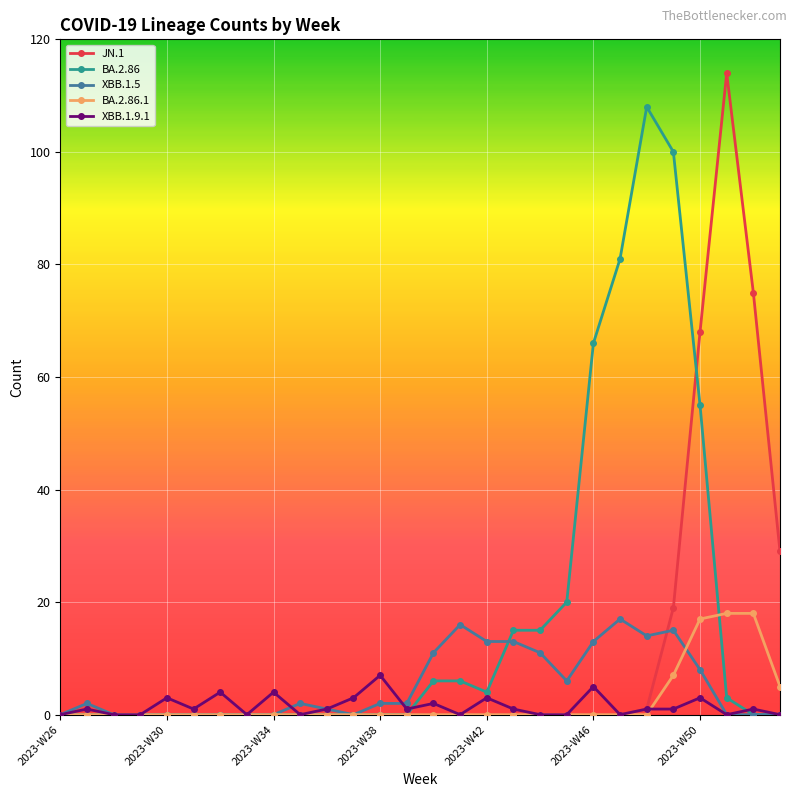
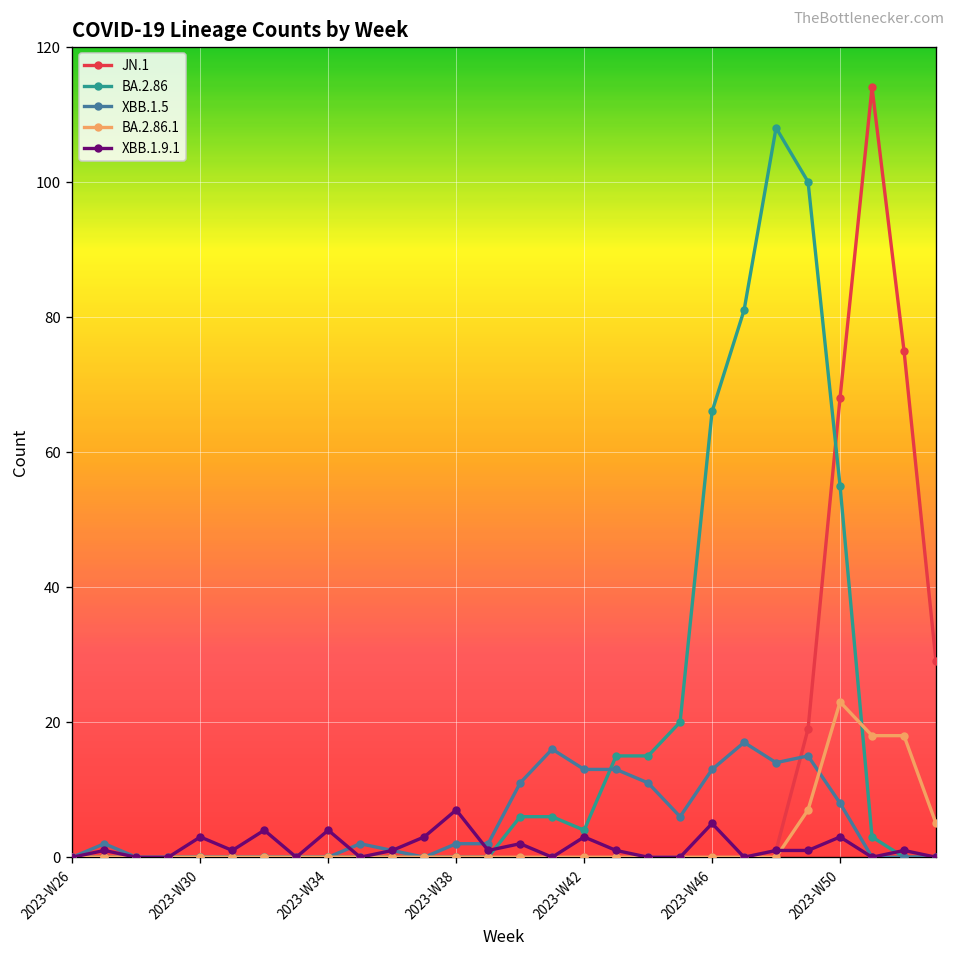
  {
    "JN.1": {
      "2023-W50": 68
    },
    "BA.2.86.1": {
-     "2023-W50": 17
+     "2023-W50": 23
    },
    "XBB.1.9.1": {
      "2023-W30": 3,
      "2023-W34": 4,
      "2023-W38": 7,
      "2023-W42": 3,
      "2023-W46": 5,
      "2023-W50": 3
    }
  }
